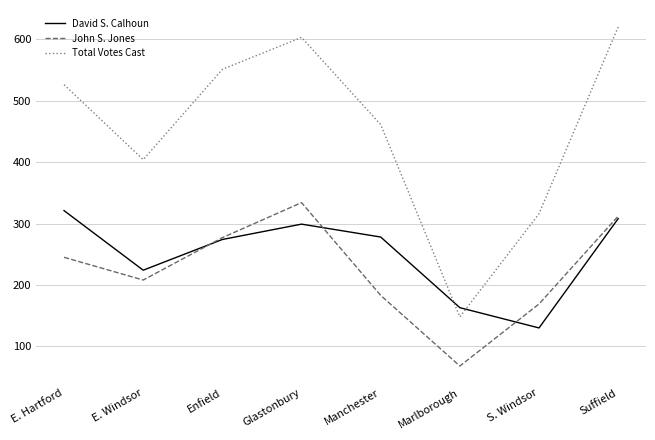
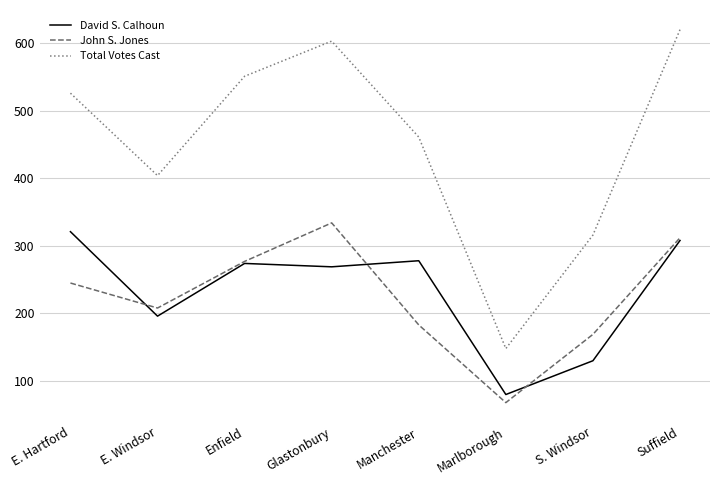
  {
    "David S. Calhoun": {
      "E. Hartford": 320,
-     "E. Windsor": 220,
-     "Glastonbury": 300,
+     "E. Windsor": 200,
+     "Glastonbury": 270,
      "Manchester": 280,
-     "Marlborough": 160,
+     "Marlborough": 80,
      "S. Windsor": 130
    }
  }
